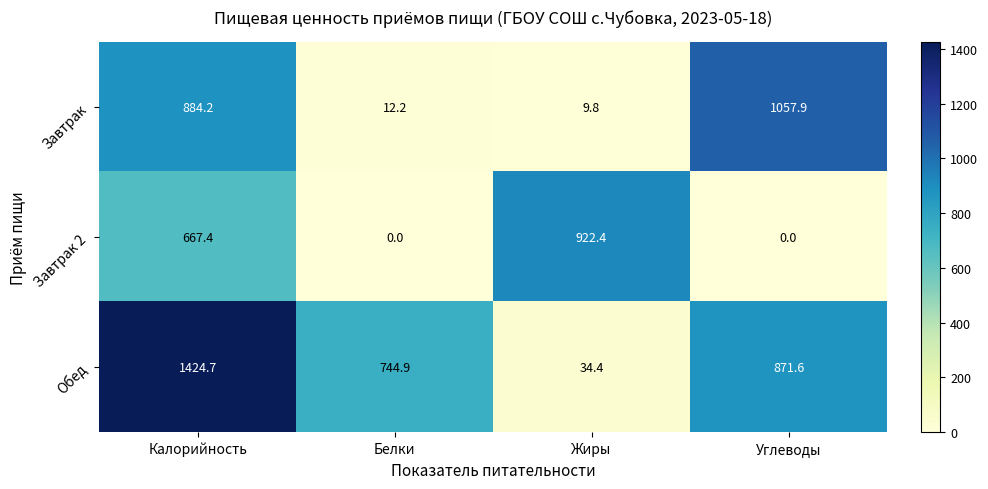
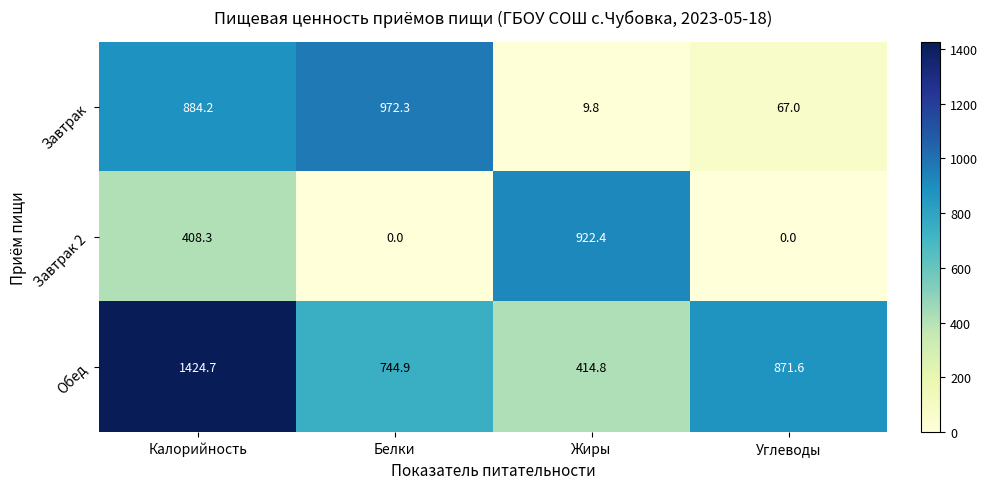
  {
    "Завтрак": {
      "Калорийность": 884.2,
-     "Белки": 12.2,
+     "Белки": 972.3,
      "Жиры": 9.8,
-     "Углеводы": 1057.9
+     "Углеводы": 67.0
    },
    "Завтрак 2": {
-     "Калорийность": 667.4,
+     "Калорийность": 408.3,
      "Белки": 0.0,
      "Жиры": 922.4,
      "Углеводы": 0.0
    },
    "Обед": {
      "Калорийность": 1424.7,
      "Белки": 744.9,
-     "Жиры": 34.4,
+     "Жиры": 414.8,
      "Углеводы": 871.6
    }
  }
